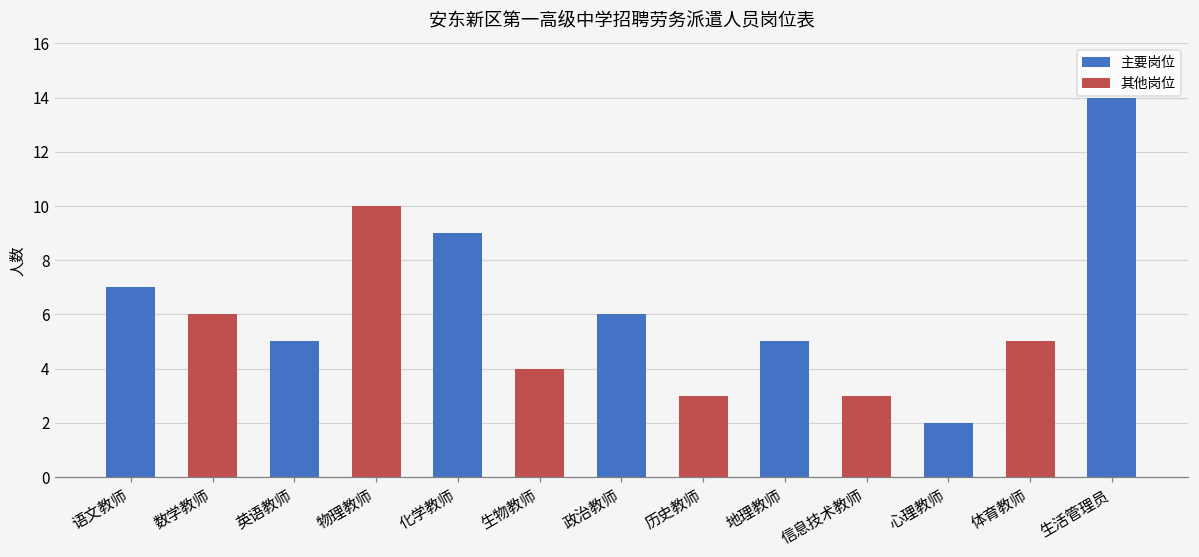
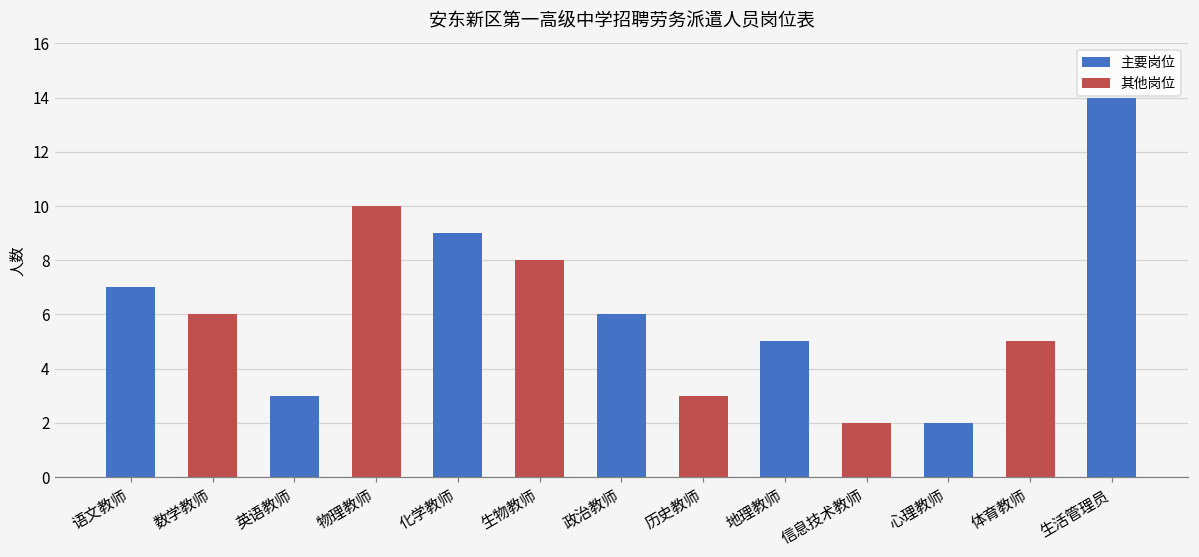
  {
    "语文教师": 7,
    "数学教师": 6,
-   "英语教师": 5,
+   "英语教师": 3,
    "物理教师": 10,
    "化学教师": 9,
-   "生物教师": 4,
+   "生物教师": 8,
    "政治教师": 6,
    "历史教师": 3,
    "地理教师": 5,
-   "信息技术教师": 3,
+   "信息技术教师": 2,
    "心理教师": 2,
    "体育教师": 5,
    "生活管理员": 14
  }
